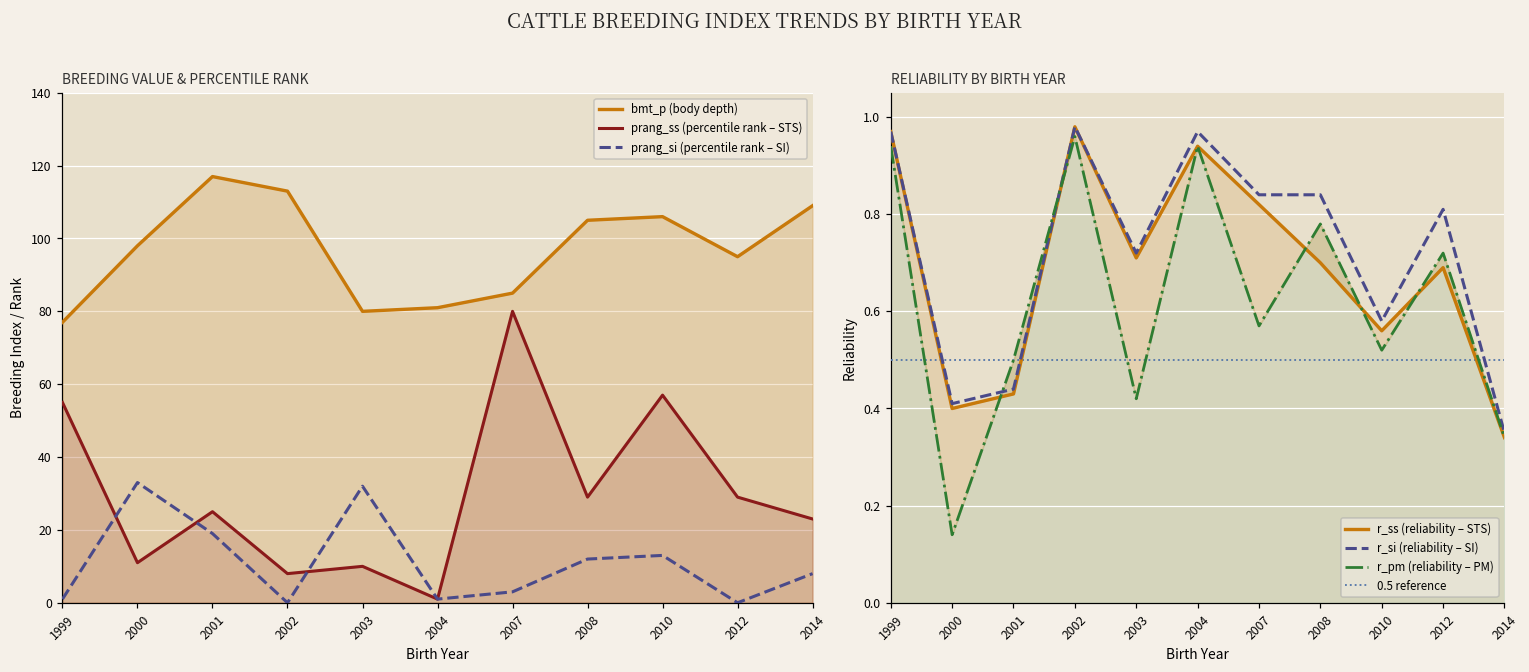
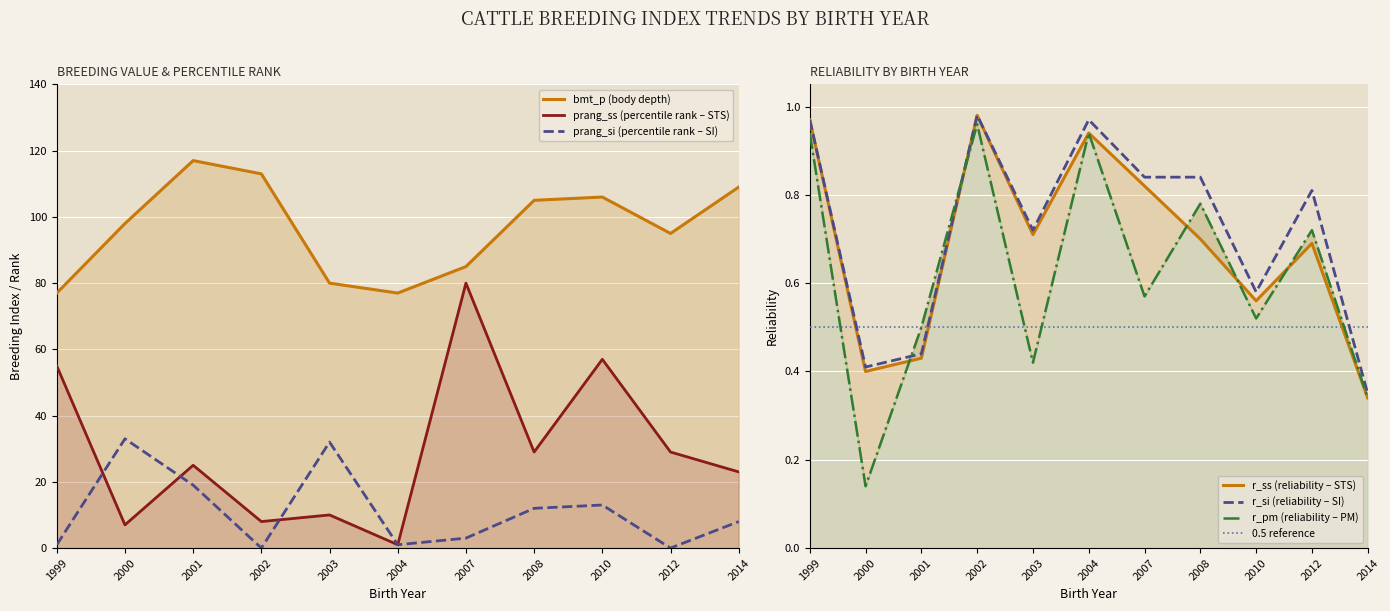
  {
    "BREEDING VALUE & PERCENTILE RANK": {
      "bmt_p (body depth)": {
        "1999": 77,
        "2000": 98,
        "2001": 117,
        "2002": 113,
        "2003": 80,
-       "2004": 81,
+       "2004": 77,
        "2007": 85,
        "2008": 105,
        "2010": 106,
        "2012": 95,
        "2014": 109
      },
      "prang_ss (percentile rank – STS)": {
        "1999": 55,
-       "2000": 11,
+       "2000": 7,
        "2001": 25,
        "2002": 8,
        "2003": 10,
        "2007": 80,
        "2008": 29,
        "2010": 57,
        "2012": 29,
        "2014": 23
      },
      "prang_si (percentile rank – SI)": {
        "1999": 1,
        "2000": 33,
        "2001": 19,
        "2002": 0,
        "2003": 32,
        "2007": 3,
        "2008": 12,
        "2010": 13,
        "2012": 0,
        "2014": 8
      }
    },
    "RELIABILITY BY BIRTH YEAR": {
      "r_pm (reliability – PM)": {
        "1999": 0.94,
        "2000": 0.14,
        "2002": 0.96,
        "2003": 0.42,
        "2007": 0.57,
        "2010": 0.52
      },
      "r_si (reliability – SI)": {
        "2000": 0.41,
        "2001": 0.44,
        "2003": 0.72,
        "2004": 0.97,
        "2007": 0.84,
        "2008": 0.84,
        "2010": 0.58,
        "2012": 0.81,
        "2014": 0.35
      }
    }
  }
